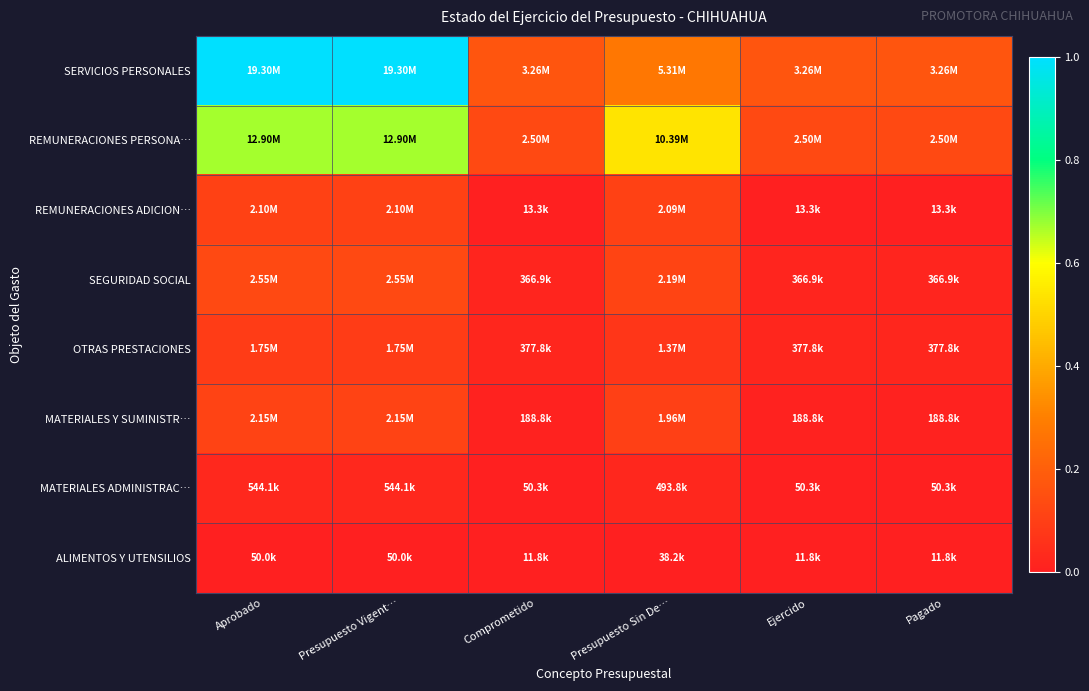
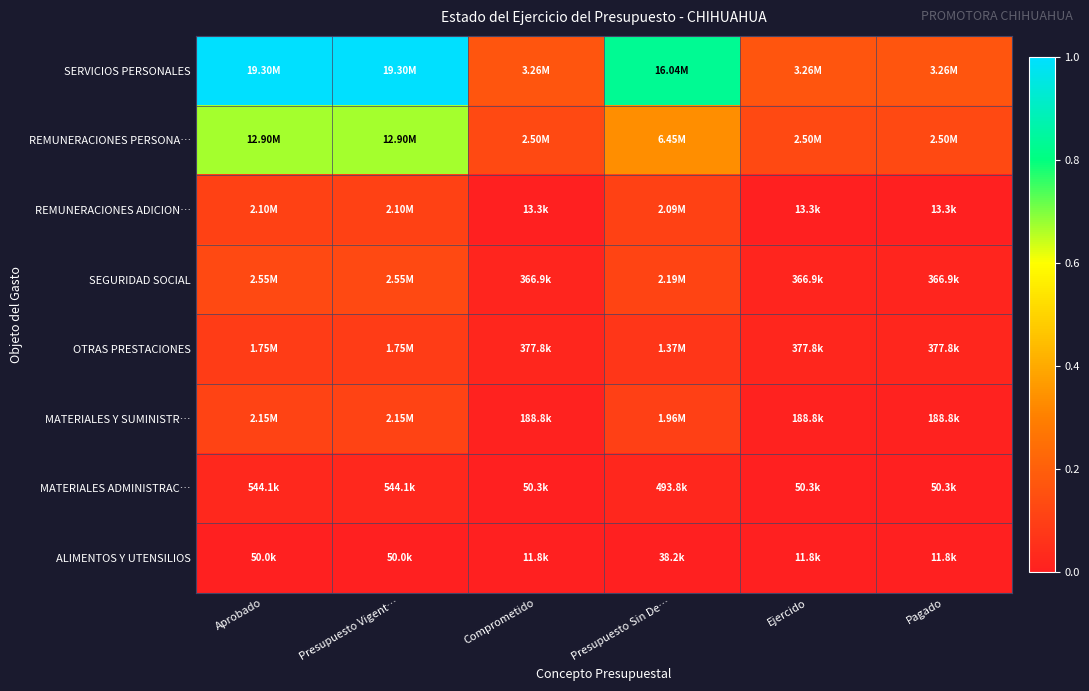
  {
    "SERVICIOS PERSONALES": {
      "Aprobado": "19.30M",
      "Presupuesto Vigent…": "19.30M",
      "Comprometido": "3.26M",
-     "Presupuesto Sin De…": "5.31M",
+     "Presupuesto Sin De…": "16.04M",
      "Ejercido": "3.26M",
      "Pagado": "3.26M"
    },
    "REMUNERACIONES PERSONA…": {
      "Aprobado": "12.90M",
      "Presupuesto Vigent…": "12.90M",
      "Comprometido": "2.50M",
-     "Presupuesto Sin De…": "10.39M",
+     "Presupuesto Sin De…": "6.45M",
      "Ejercido": "2.50M",
      "Pagado": "2.50M"
    },
    "REMUNERACIONES ADICION…": {
      "Aprobado": "2.10M",
      "Presupuesto Vigent…": "2.10M",
      "Comprometido": "13.3k",
      "Presupuesto Sin De…": "2.09M",
      "Ejercido": "13.3k",
      "Pagado": "13.3k"
    },
    "SEGURIDAD SOCIAL": {
      "Aprobado": "2.55M",
      "Presupuesto Vigent…": "2.55M",
      "Comprometido": "366.9k",
      "Presupuesto Sin De…": "2.19M",
      "Ejercido": "366.9k",
      "Pagado": "366.9k"
    },
    "OTRAS PRESTACIONES": {
      "Aprobado": "1.75M",
      "Presupuesto Vigent…": "1.75M",
      "Comprometido": "377.8k",
      "Presupuesto Sin De…": "1.37M",
      "Ejercido": "377.8k",
      "Pagado": "377.8k"
    },
    "MATERIALES Y SUMINISTR…": {
      "Aprobado": "2.15M",
      "Presupuesto Vigent…": "2.15M",
      "Comprometido": "188.8k",
      "Presupuesto Sin De…": "1.96M",
      "Ejercido": "188.8k",
      "Pagado": "188.8k"
    },
    "MATERIALES ADMINISTRAC…": {
      "Aprobado": "544.1k",
      "Presupuesto Vigent…": "544.1k",
      "Comprometido": "50.3k",
      "Presupuesto Sin De…": "493.8k",
      "Ejercido": "50.3k",
      "Pagado": "50.3k"
    },
    "ALIMENTOS Y UTENSILIOS": {
      "Aprobado": "50.0k",
      "Presupuesto Vigent…": "50.0k",
      "Comprometido": "11.8k",
      "Presupuesto Sin De…": "38.2k",
      "Ejercido": "11.8k",
      "Pagado": "11.8k"
    }
  }
